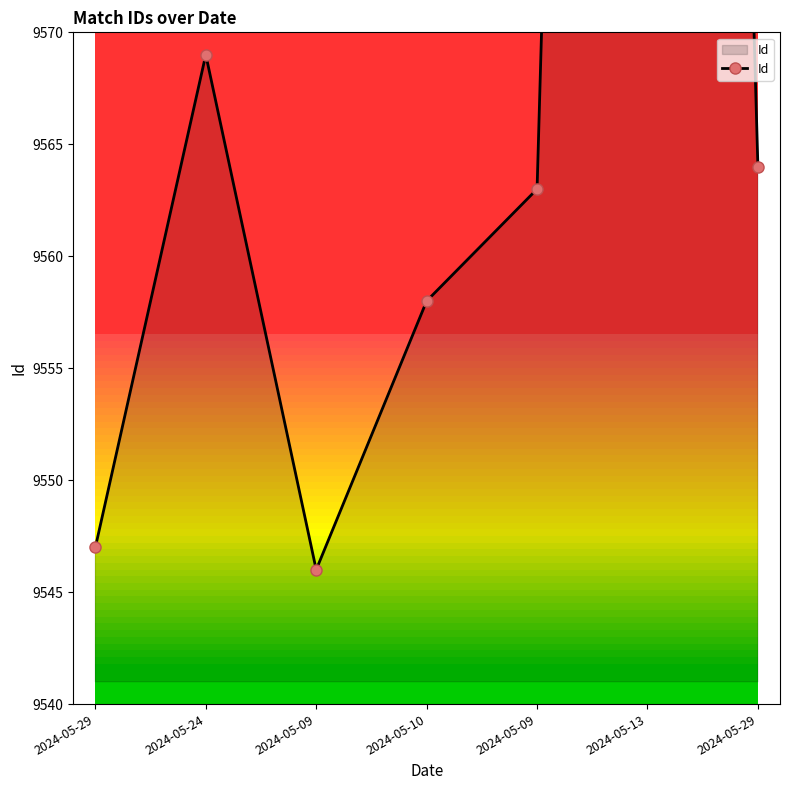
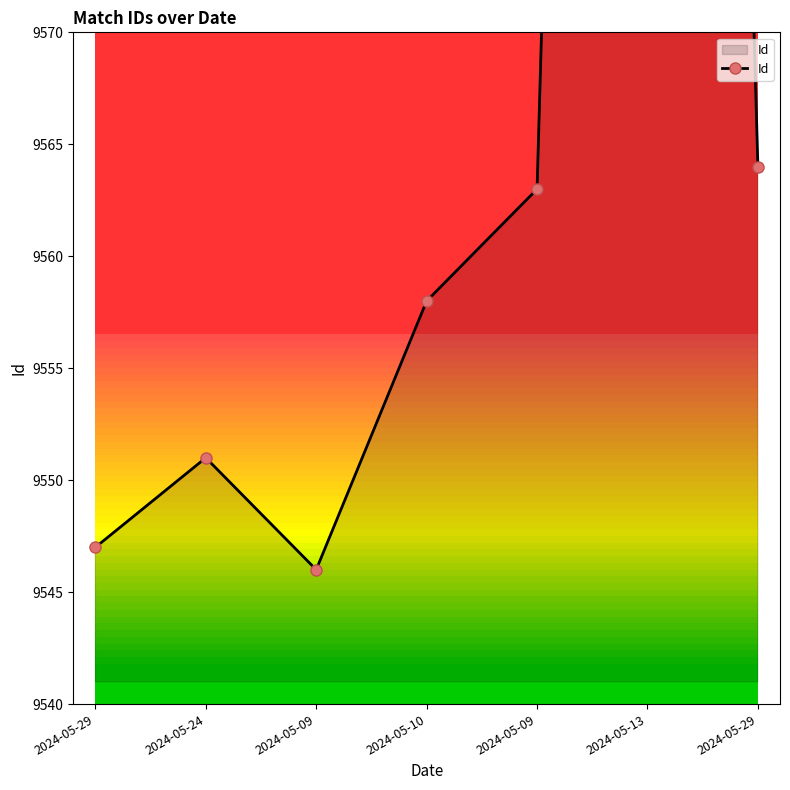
  {
-   "2024-05-24": 9569,
+   "2024-05-24": 9551,
    "2024-05-10": 9558
  }
